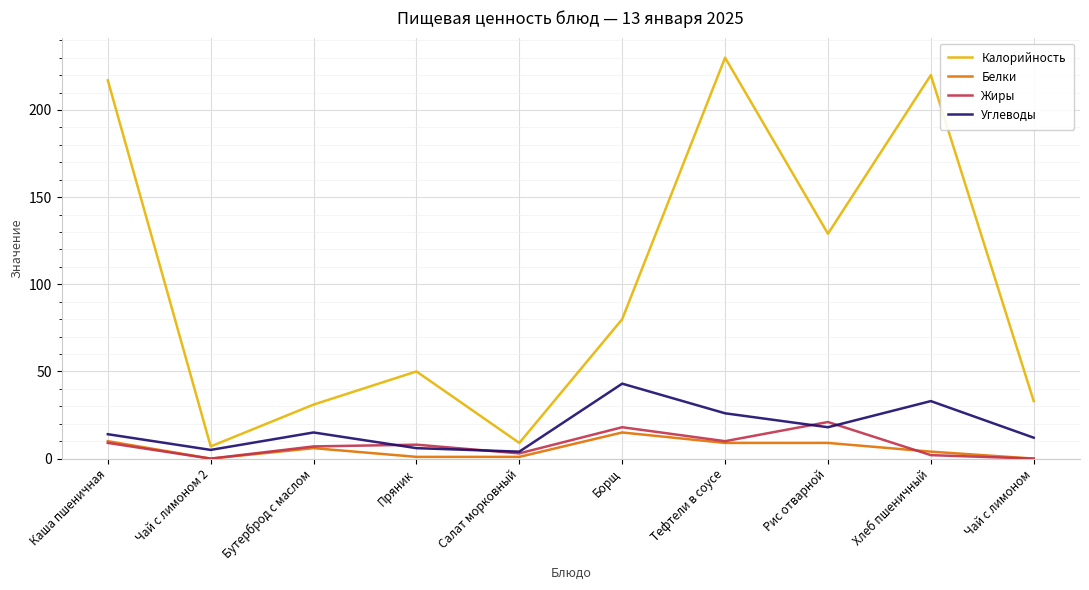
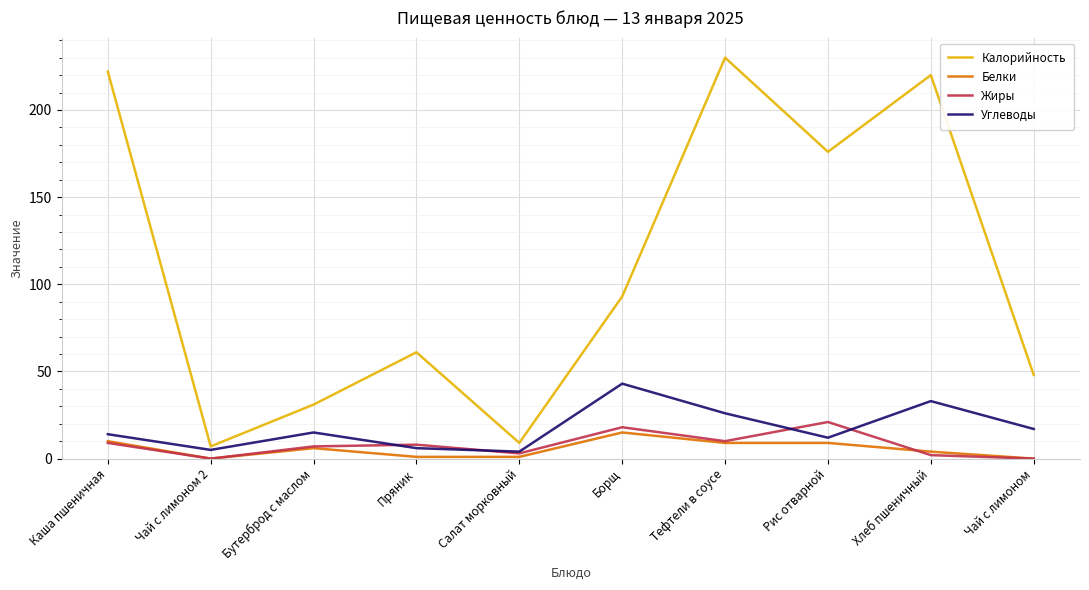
  {
    "Калорийность": {
-     "Каша пшеничная": 217,
+     "Каша пшеничная": 222,
      "Чай с лимоном 2": 7,
      "Бутерброд с маслом": 31,
-     "Пряник": 50,
+     "Пряник": 61,
      "Салат морковный": 9,
-     "Борщ": 80,
+     "Борщ": 93,
      "Тефтели в соусе": 230,
-     "Рис отварной": 129,
+     "Рис отварной": 176,
      "Хлеб пшеничный": 220,
-     "Чай с лимоном": 33
+     "Чай с лимоном": 48
    },
    "Белки": {
      "Пряник": 1,
      "Салат морковный": 1,
      "Борщ": 15,
      "Рис отварной": 9,
      "Хлеб пшеничный": 4
    },
    "Жиры": {
      "Пряник": 8,
      "Борщ": 18,
      "Рис отварной": 21,
      "Хлеб пшеничный": 2
    },
    "Углеводы": {
      "Каша пшеничная": 14,
      "Чай с лимоном 2": 5,
      "Бутерброд с маслом": 15,
      "Пряник": 6,
      "Борщ": 43,
      "Тефтели в соусе": 26,
-     "Рис отварной": 18,
+     "Рис отварной": 12,
      "Хлеб пшеничный": 33,
-     "Чай с лимоном": 12
+     "Чай с лимоном": 17
    }
  }
